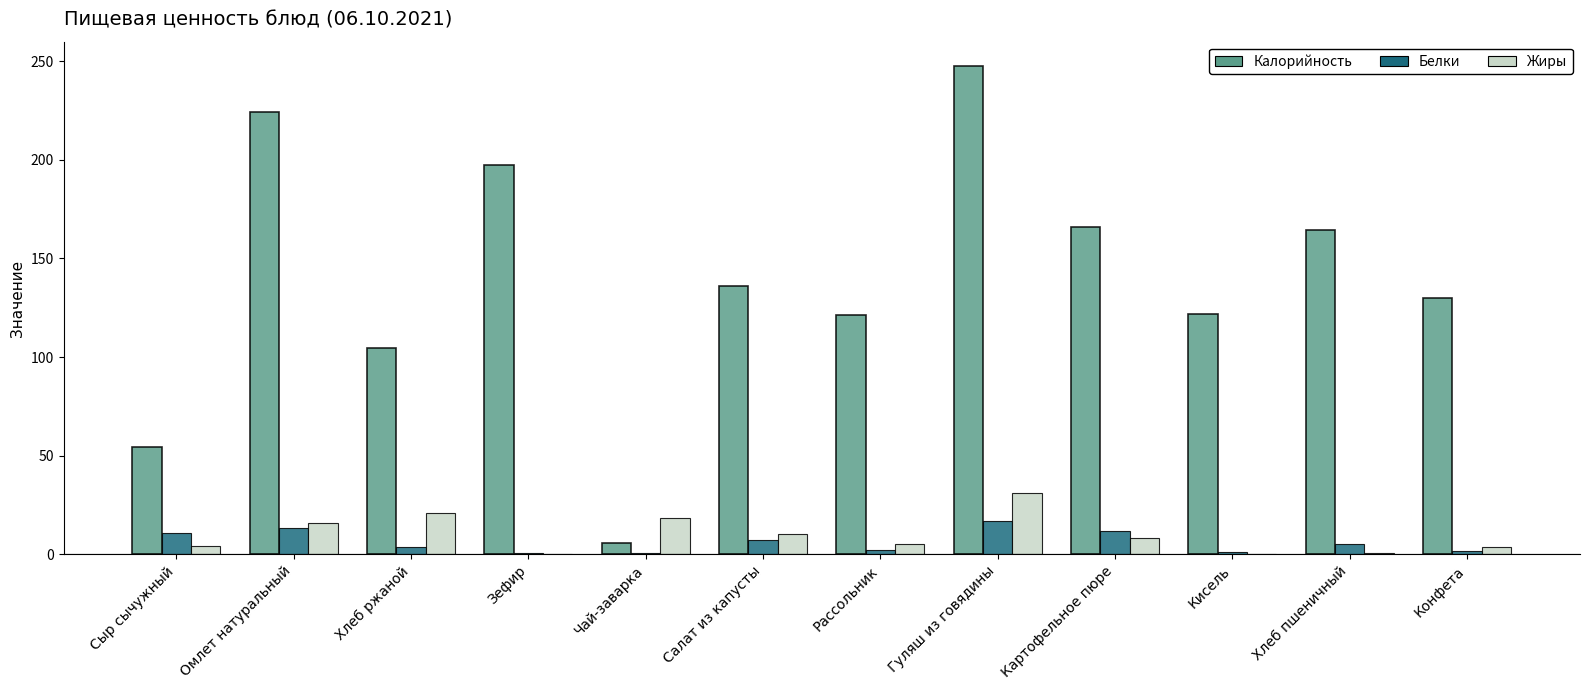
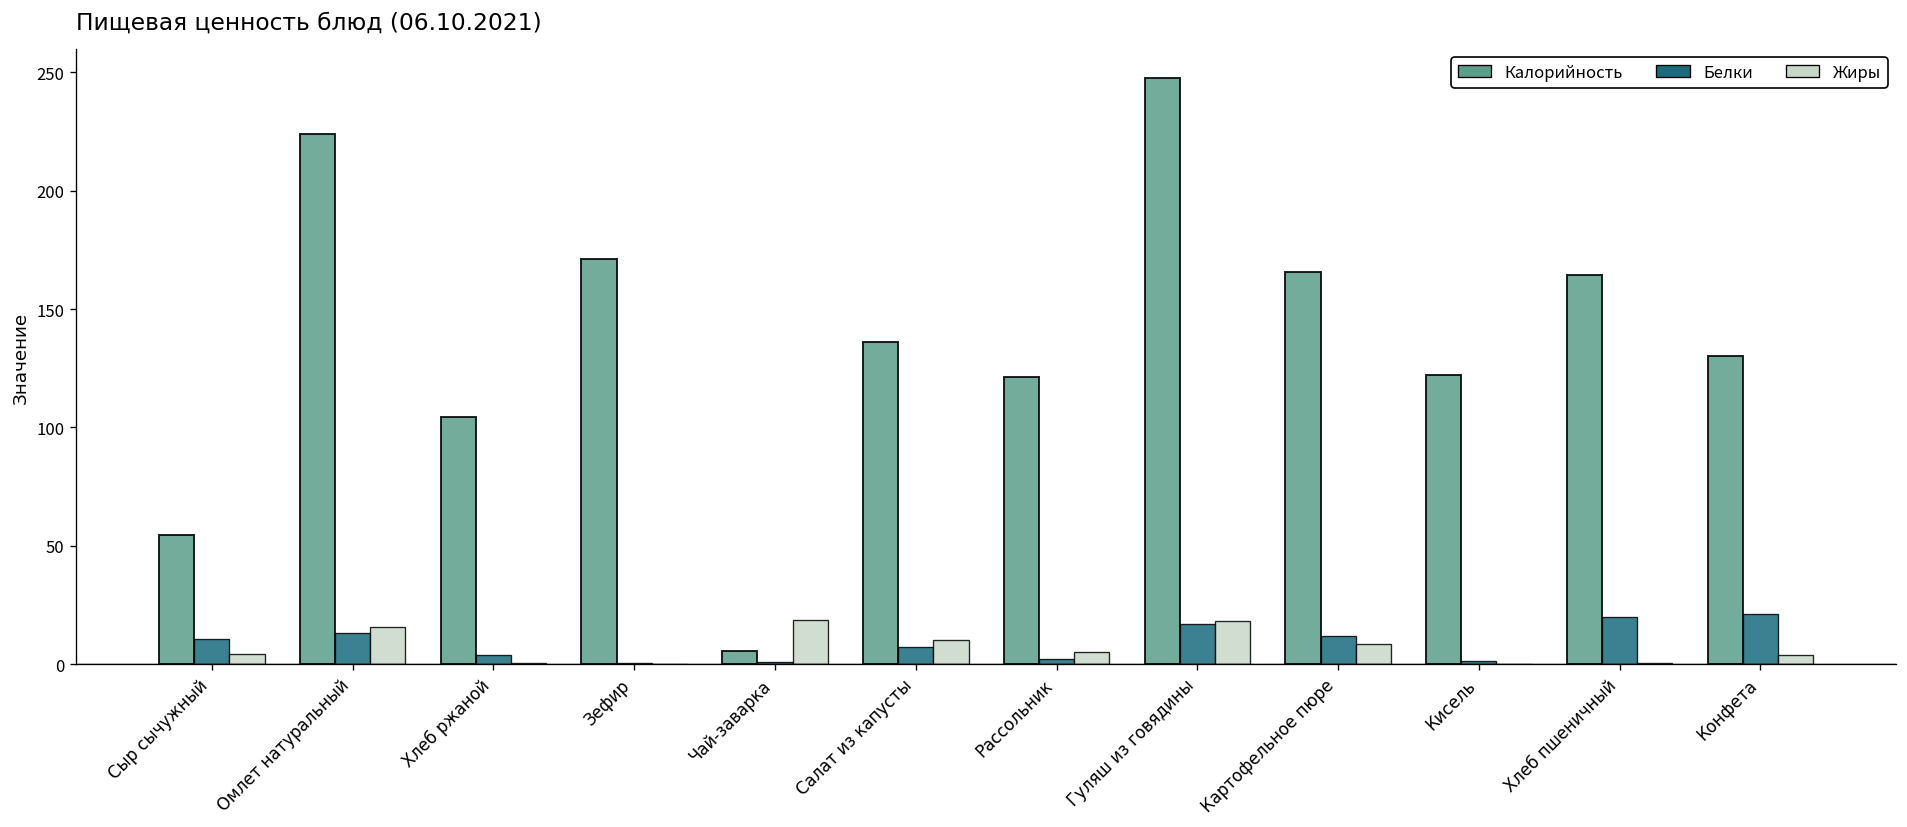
  {
    "Калорийность": {
      "Сыр сычужный": 55,
      "Омлет натуральный": 224,
      "Хлеб ржаной": 104,
-     "Зефир": 198,
+     "Зефир": 171,
      "Чай-заварка": 6,
      "Салат из капусты": 136,
      "Рассольник": 121,
      "Гуляш из говядины": 247,
      "Картофельное пюре": 166,
      "Кисель": 122,
      "Хлеб пшеничный": 165,
      "Конфета": 130
    },
    "Белки": {
      "Сыр сычужный": 11,
      "Омлет натуральный": 13,
      "Хлеб ржаной": 4,
      "Салат из капусты": 7,
      "Рассольник": 2,
      "Гуляш из говядины": 17,
      "Картофельное пюре": 12,
      "Кисель": 1,
-     "Хлеб пшеничный": 5,
-     "Конфета": 2
+     "Хлеб пшеничный": 20,
+     "Конфета": 21
    },
    "Жиры": {
      "Сыр сычужный": 5,
      "Омлет натуральный": 16,
-     "Хлеб ржаной": 21,
+     "Хлеб ржаной": 1,
      "Чай-заварка": 19,
      "Салат из капусты": 10,
      "Рассольник": 5,
-     "Гуляш из говядины": 31,
+     "Гуляш из говядины": 18,
      "Картофельное пюре": 8,
      "Конфета": 4
    }
  }
